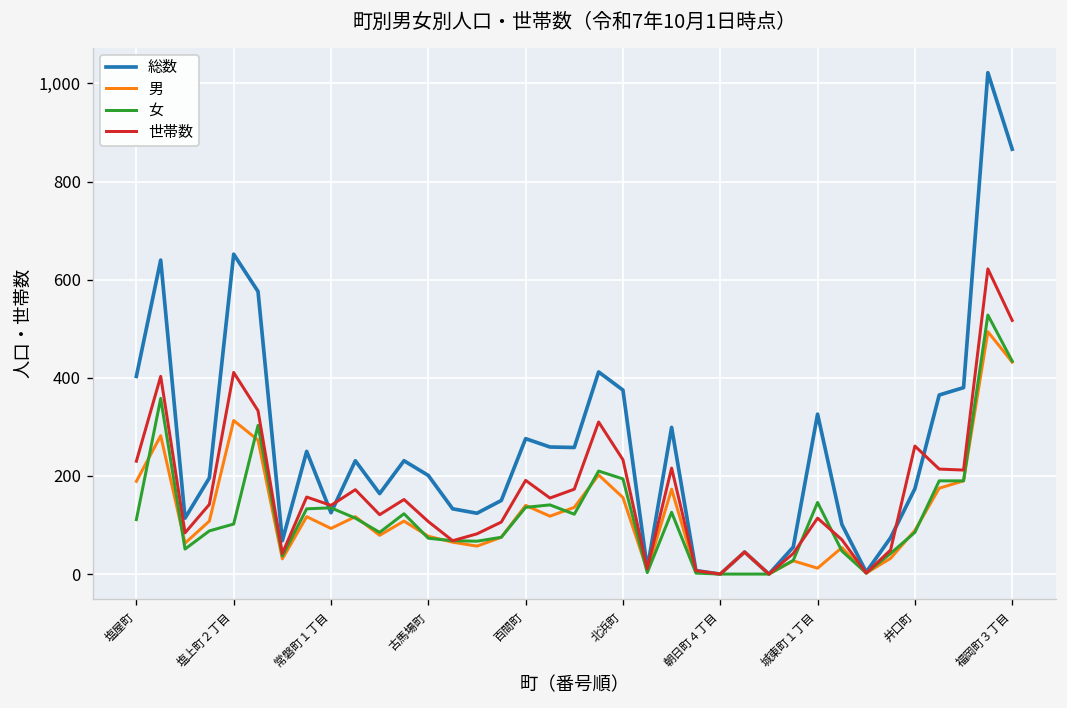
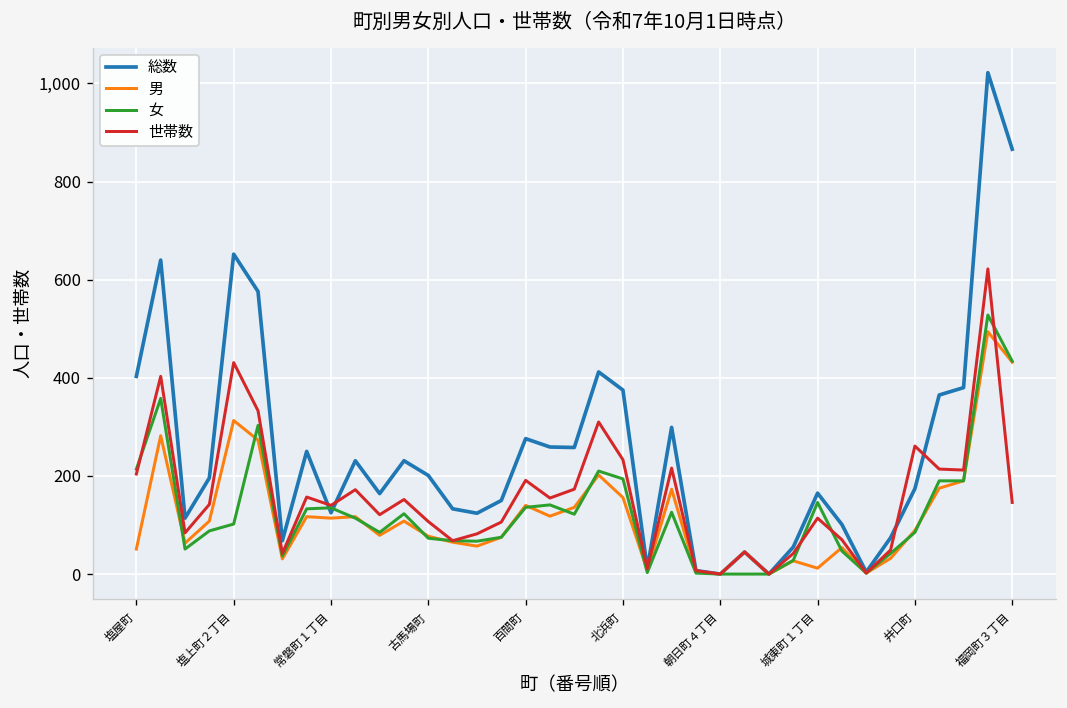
  {
    "総数": {
      "塩屋町": 400,
      "塩上町２丁目": 650,
      "常磐町１丁目": 130,
      "古馬場町": 200,
      "百間町": 280,
      "北浜町": 380,
-     "城東町１丁目": 330,
+     "城東町１丁目": 170,
      "井口町": 170,
      "福岡町３丁目": 870
    },
    "男": {
-     "塩屋町": 190,
+     "塩屋町": 50,
      "塩上町２丁目": 310,
-     "常磐町１丁目": 90,
+     "常磐町１丁目": 110,
      "北浜町": 160,
      "城東町１丁目": 10
    },
    "女": {
-     "塩屋町": 110,
+     "塩屋町": 210,
      "塩上町２丁目": 100,
      "北浜町": 190,
      "城東町１丁目": 150
    },
    "世帯数": {
-     "塩屋町": 230,
-     "塩上町２丁目": 410,
+     "塩屋町": 200,
+     "塩上町２丁目": 430,
      "古馬場町": 110,
      "百間町": 190,
      "北浜町": 230,
      "城東町１丁目": 110,
      "井口町": 260,
-     "福岡町３丁目": 520
+     "福岡町３丁目": 150
    }
  }
